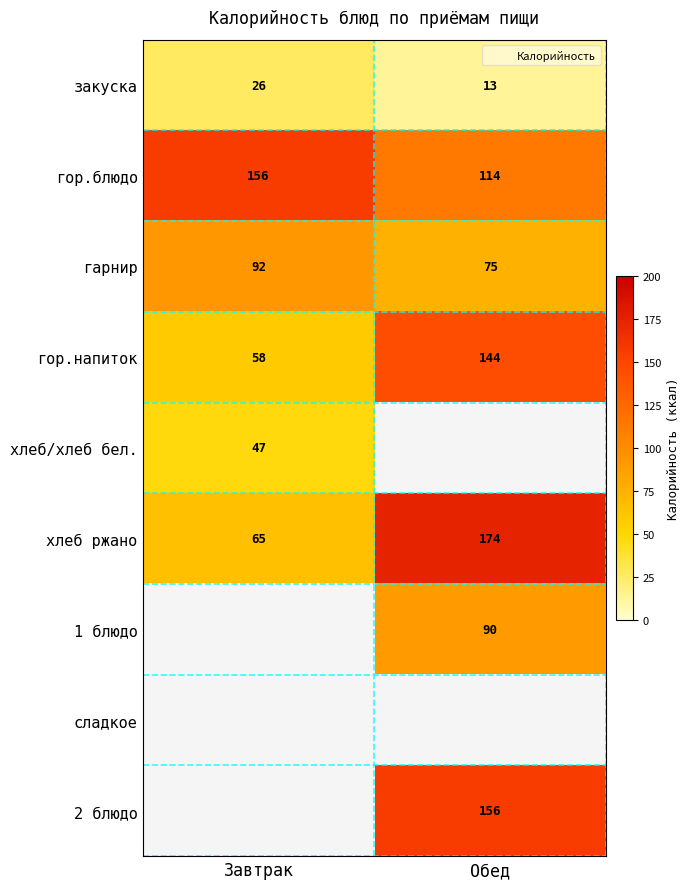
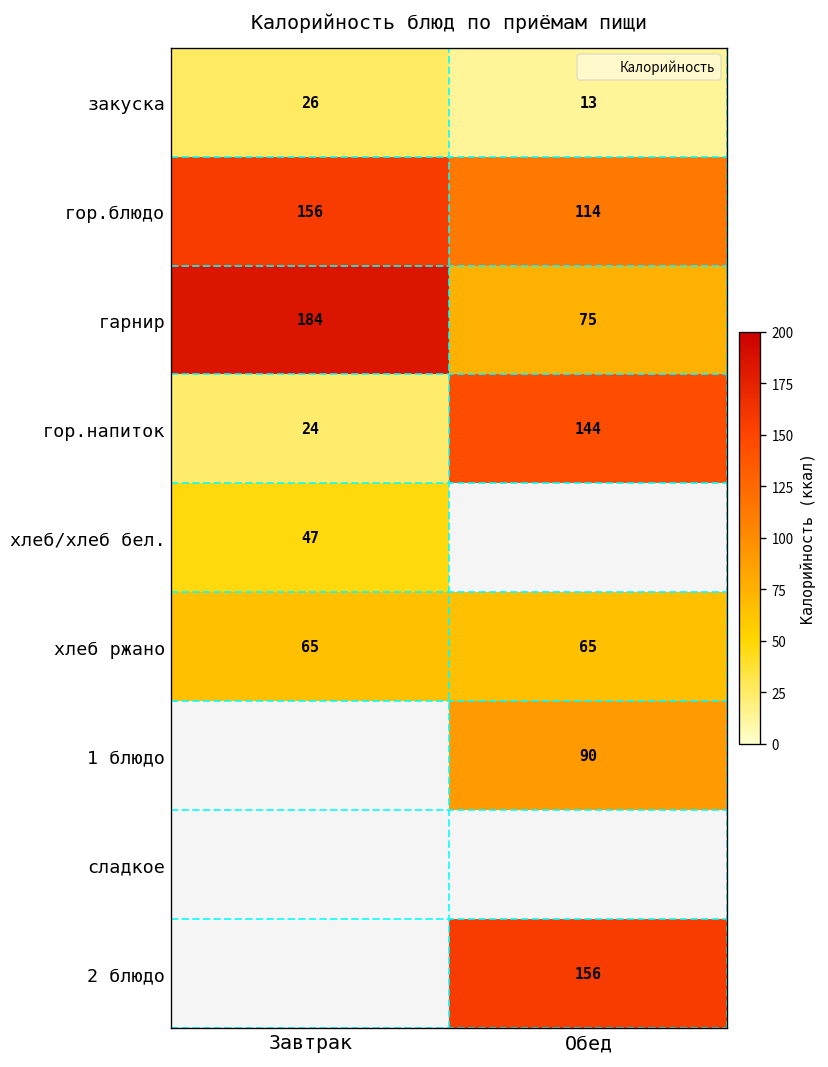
  {
    "закуска": {
      "Завтрак": 26,
      "Обед": 13
    },
    "гор.блюдо": {
      "Завтрак": 156,
      "Обед": 114
    },
    "гарнир": {
-     "Завтрак": 92,
+     "Завтрак": 184,
      "Обед": 75
    },
    "гор.напиток": {
-     "Завтрак": 58,
+     "Завтрак": 24,
      "Обед": 144
    },
    "хлеб/хлеб бел.": {
      "Завтрак": 47
    },
    "хлеб ржано": {
      "Завтрак": 65,
-     "Обед": 174
+     "Обед": 65
    },
    "1 блюдо": {
      "Обед": 90
    },
    "2 блюдо": {
      "Обед": 156
    }
  }
